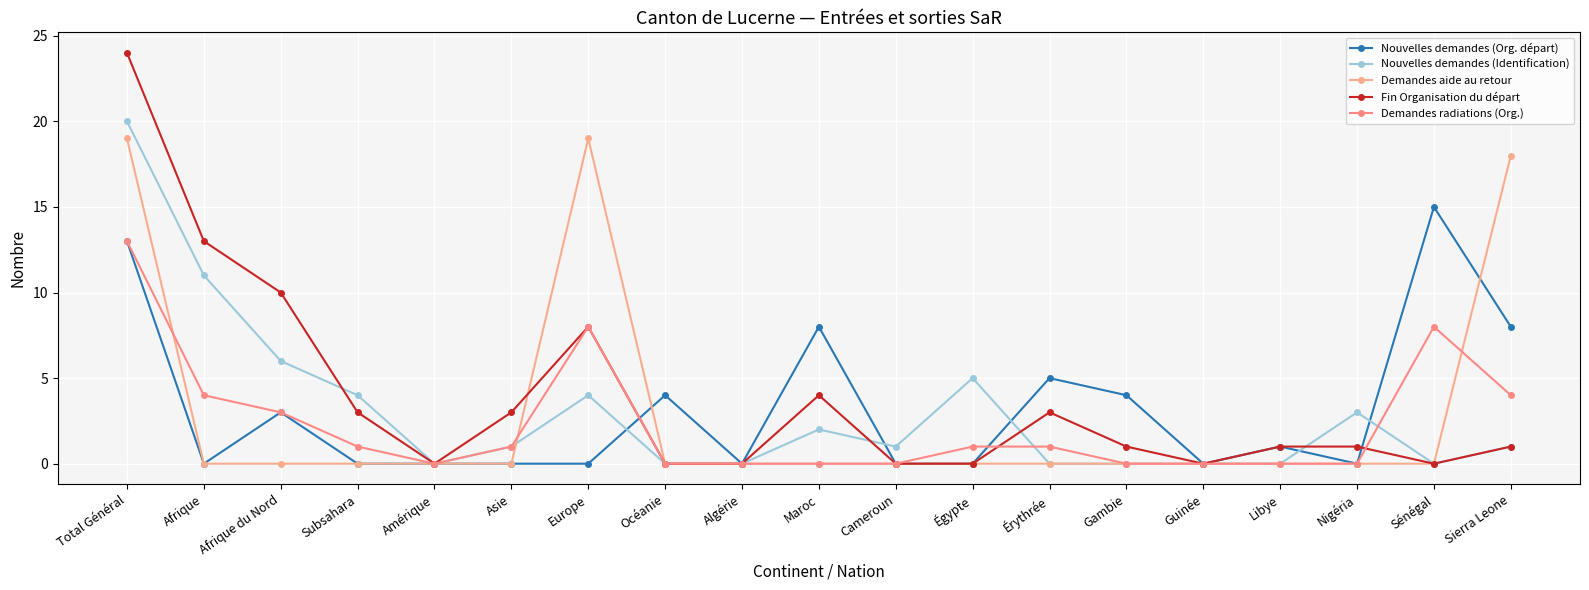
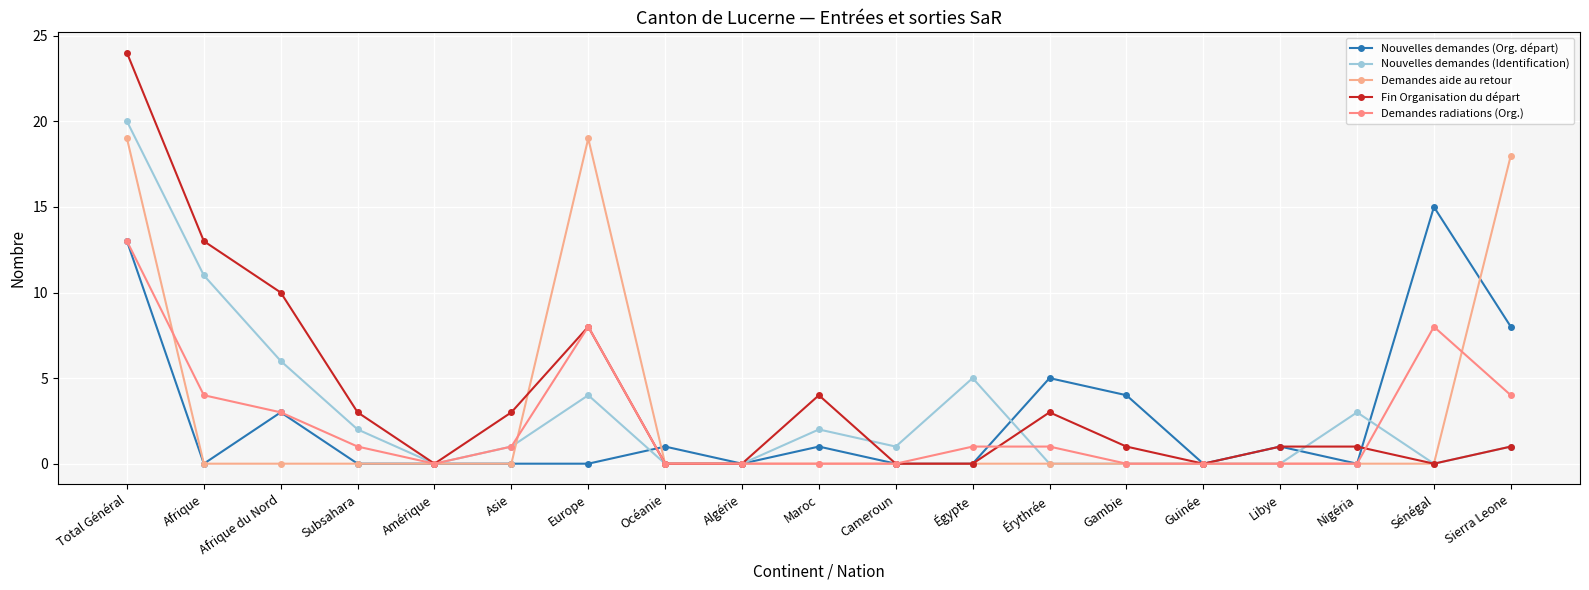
  {
    "Nouvelles demandes (Org. départ)": {
      "Europe": 0,
-     "Océanie": 4,
-     "Maroc": 8,
+     "Océanie": 1,
+     "Maroc": 1,
      "Érythrée": 5,
      "Gambie": 4,
      "Sénégal": 15,
      "Sierra Leone": 8
    },
    "Nouvelles demandes (Identification)": {
      "Total Général": 20,
      "Afrique": 11,
      "Afrique du Nord": 6,
-     "Subsahara": 4,
+     "Subsahara": 2,
      "Europe": 4,
      "Maroc": 2,
      "Cameroun": 1,
      "Égypte": 5,
      "Nigéria": 3
    },
    "Fin Organisation du départ": {
      "Total Général": 24,
      "Afrique": 13,
      "Afrique du Nord": 10,
      "Subsahara": 3,
      "Asie": 3,
      "Maroc": 4,
      "Érythrée": 3,
      "Gambie": 1,
      "Nigéria": 1
    }
  }
